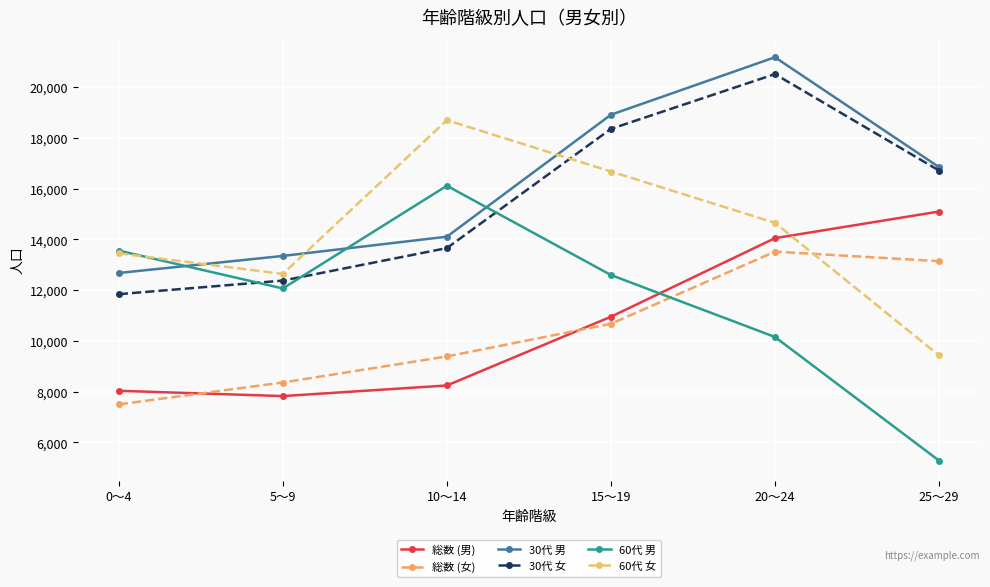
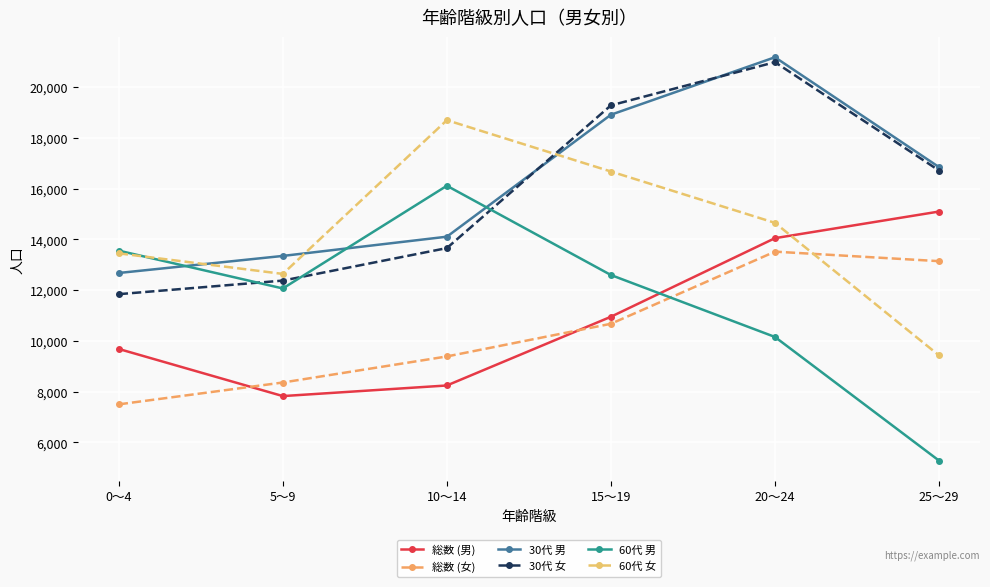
  {
    "総数 (男)": {
-     "0～4": "8,000",
+     "0～4": "9,700",
      "5～9": "7,800",
      "10～14": "8,200",
      "15～19": "11,000",
      "20～24": "14,000",
      "25～29": "15,100"
    },
    "30代 女": {
      "0～4": "11,800",
      "5～9": "12,400",
      "10～14": "13,700",
-     "15～19": "18,400",
-     "20～24": "20,500",
+     "15～19": "19,300",
+     "20～24": "21,000",
      "25～29": "16,700"
    }
  }
